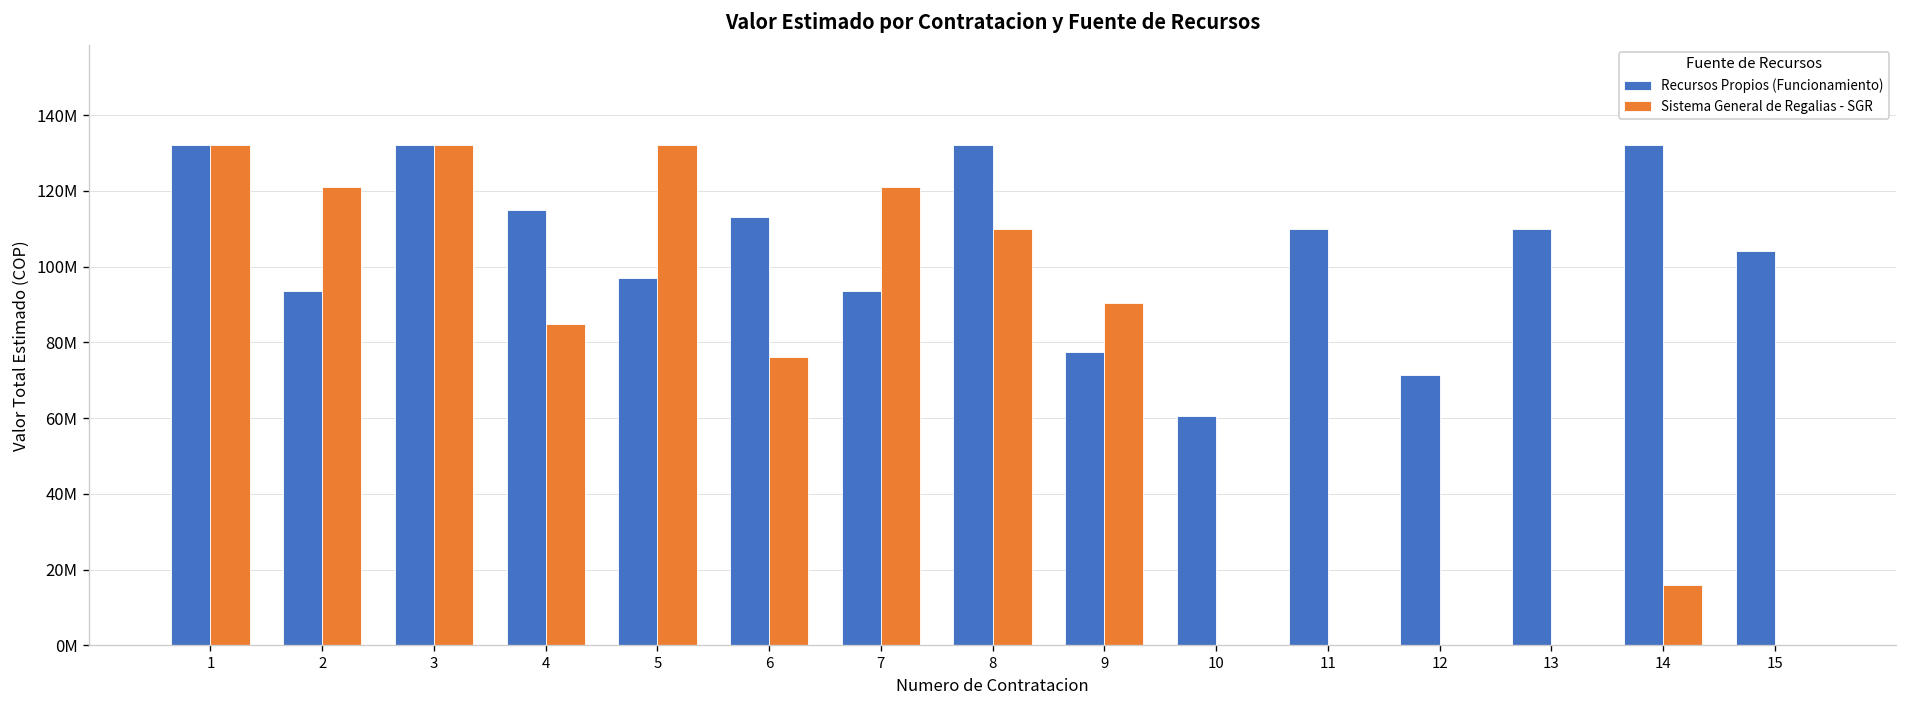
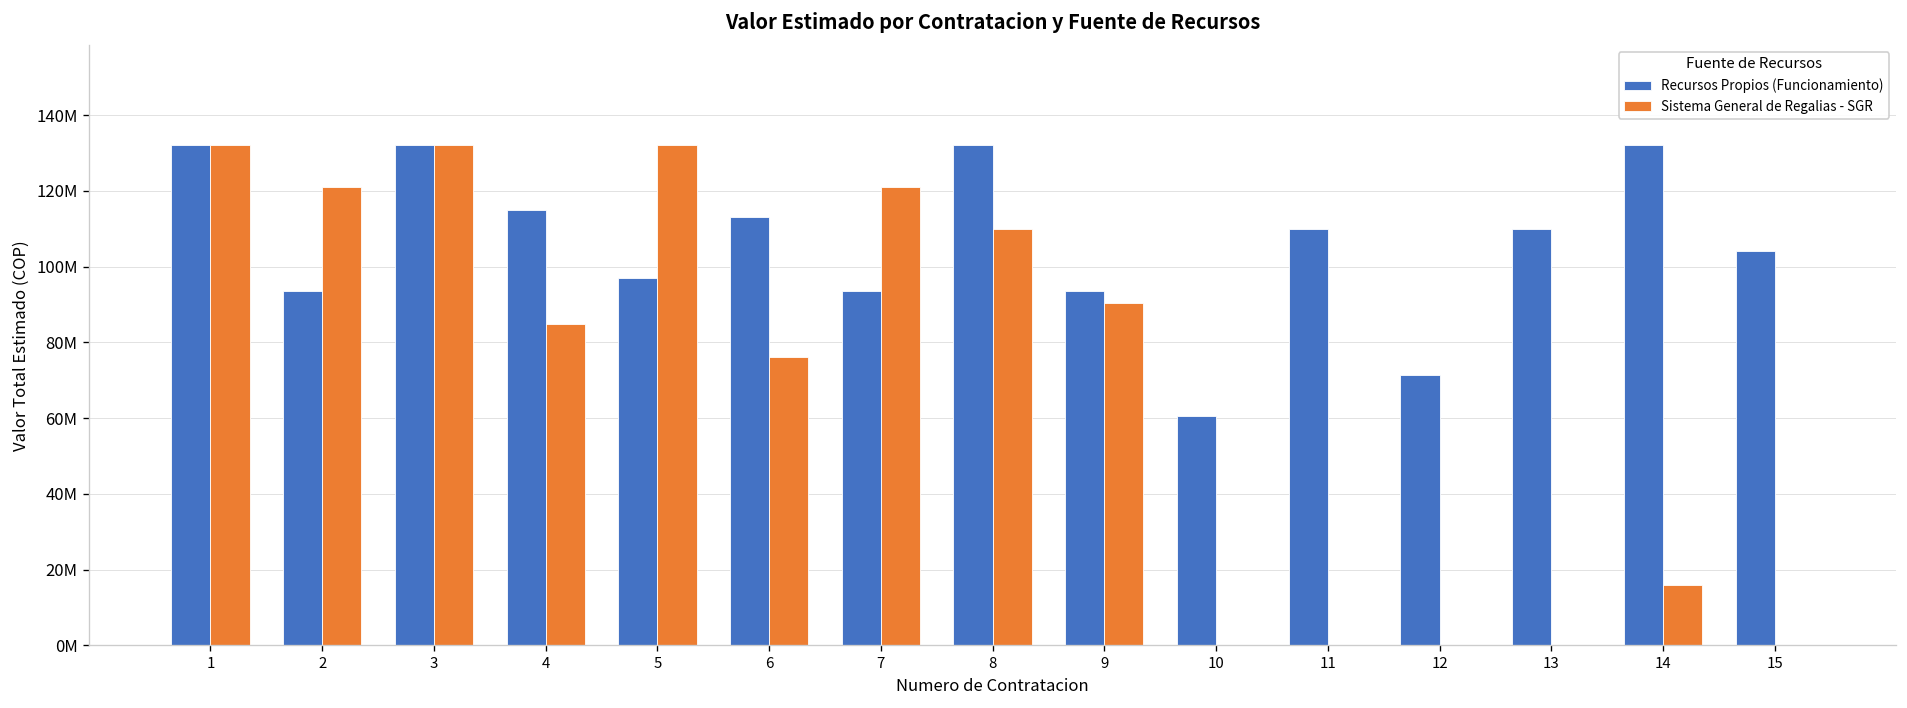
  {
    "Recursos Propios (Funcionamiento)": {
      "1": 132000000,
      "2": 94000000,
      "3": 132000000,
      "4": 115000000,
      "5": 97000000,
      "6": 113000000,
      "7": 94000000,
      "8": 132000000,
-     "9": 77000000,
+     "9": 94000000,
      "10": 61000000,
      "11": 110000000,
      "12": 72000000,
      "13": 110000000,
      "14": 132000000,
      "15": 104000000
    },
    "Sistema General de Regalias - SGR": {
      "1": 132000000,
      "2": 121000000,
      "3": 132000000,
      "4": 85000000,
      "5": 132000000,
      "6": 76000000,
      "7": 121000000,
      "8": 110000000,
      "9": 90000000,
      "10": 0,
      "11": 0,
      "12": 0,
      "13": 0,
      "14": 16000000,
      "15": 0
    }
  }
